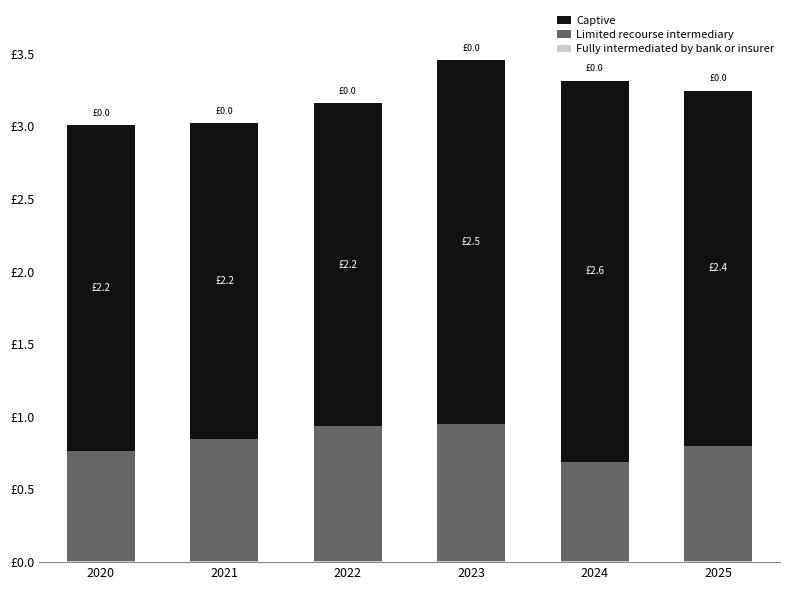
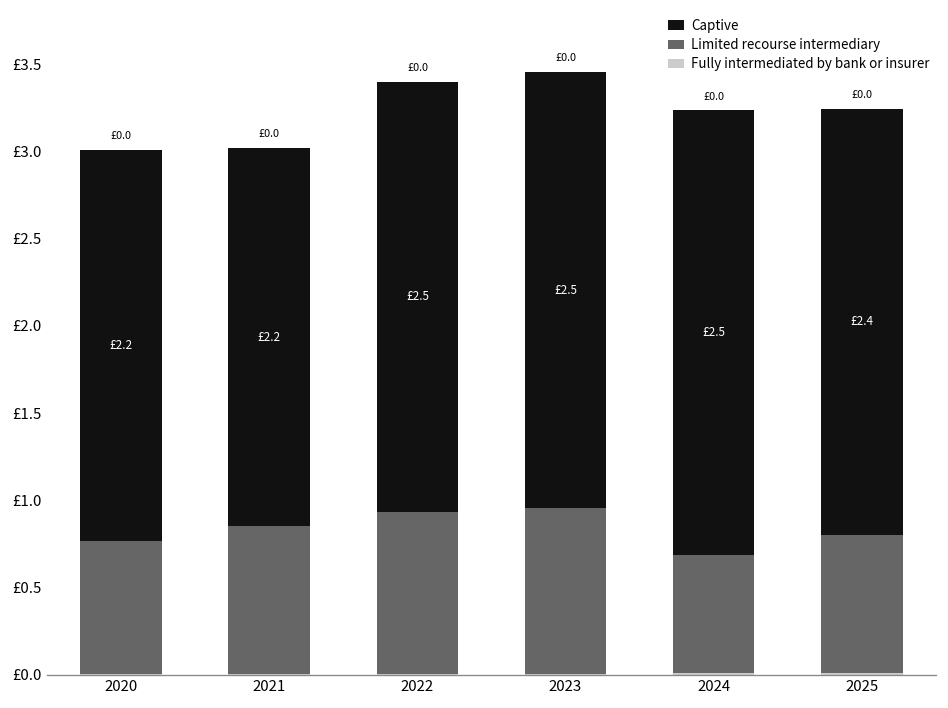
  {
    "Limited recourse intermediary": {
      "2020": "£0.76",
      "2021": "£0.84",
      "2022": "£0.93",
      "2023": "£0.95",
      "2024": "£0.68",
      "2025": "£0.80"
    },
    "Captive": {
      "2020": "£2.2",
      "2021": "£2.2",
-     "2022": "£2.2",
+     "2022": "£2.5",
      "2023": "£2.5",
-     "2024": "£2.6",
+     "2024": "£2.5",
      "2025": "£2.4"
    }
  }
